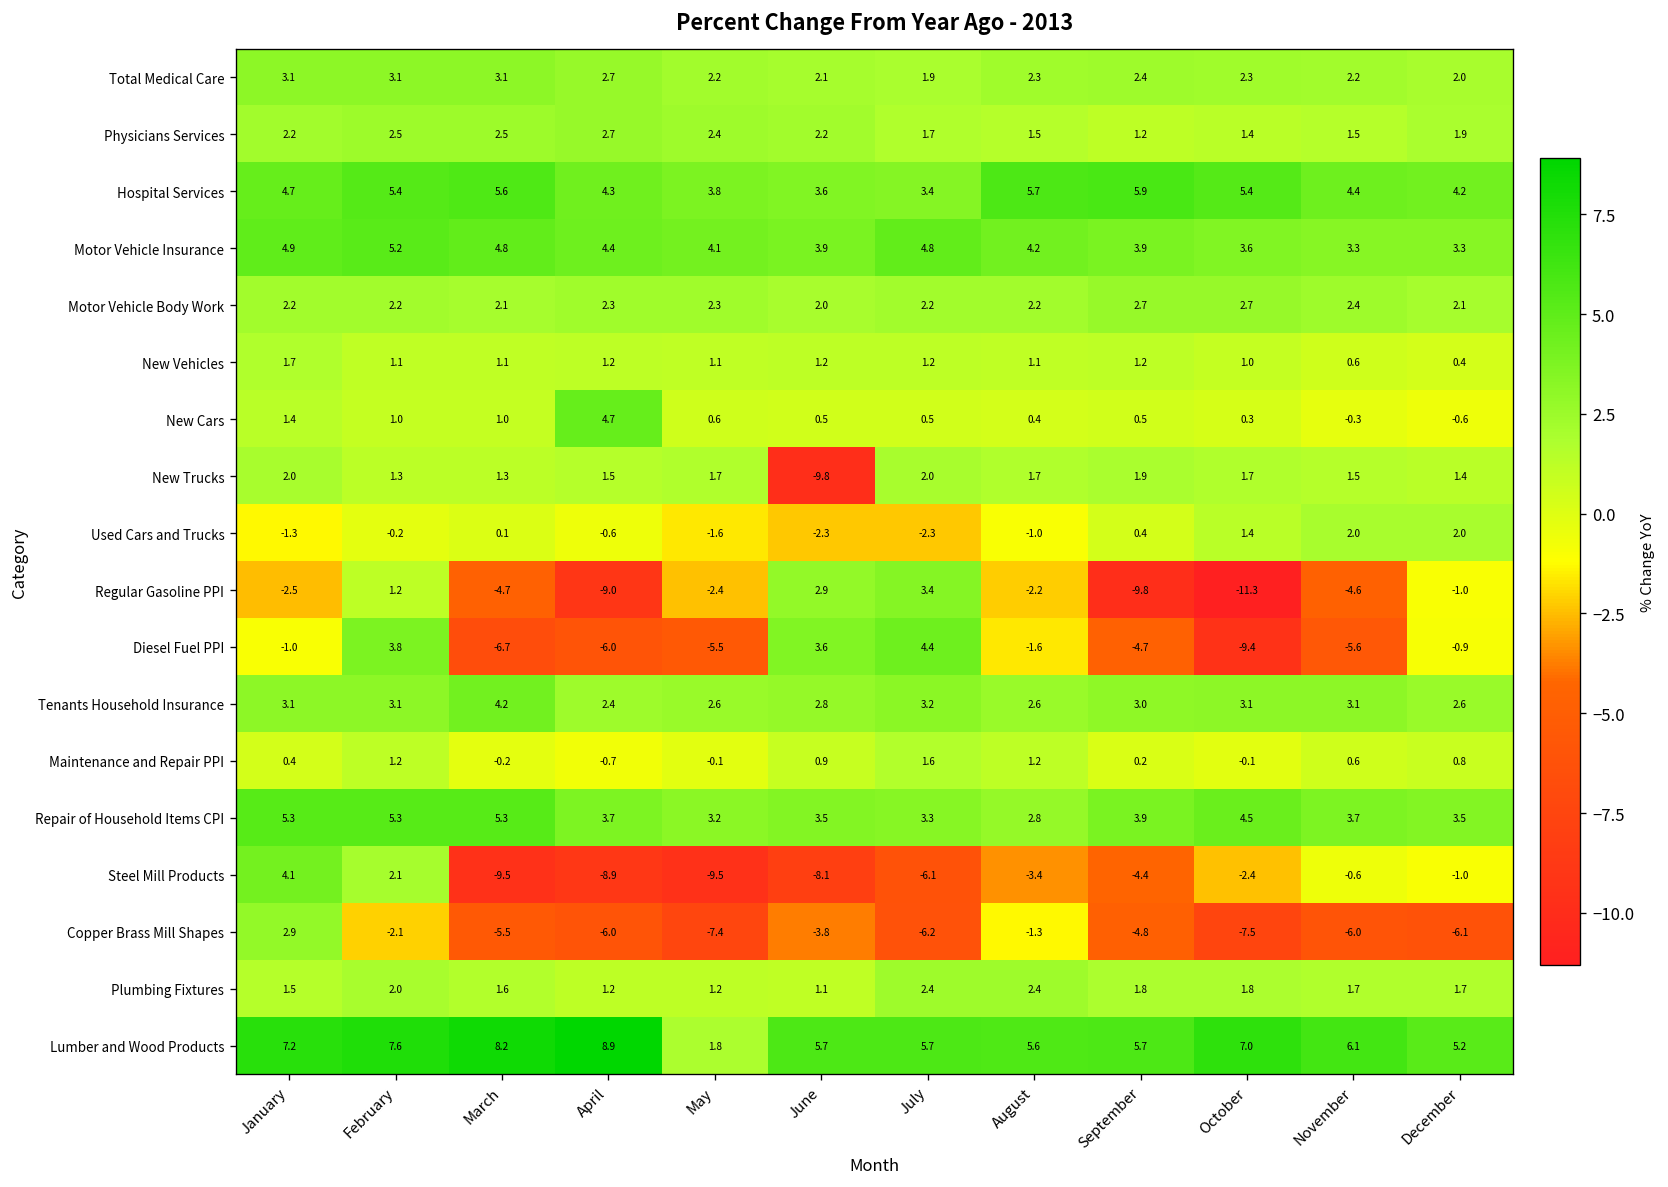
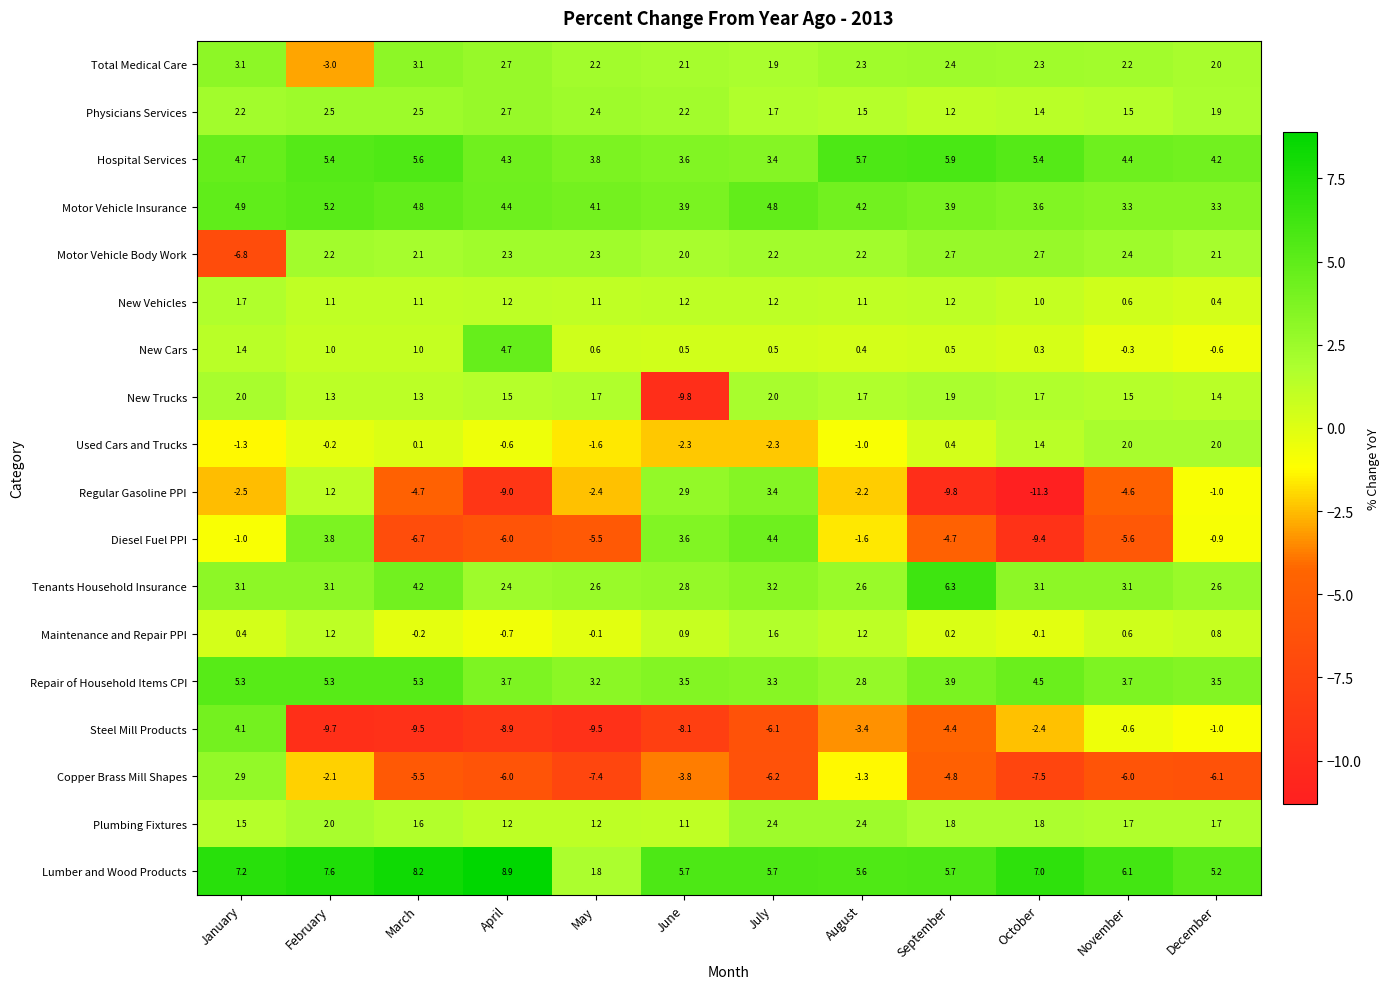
  {
    "Total Medical Care": {
      "January": 3.1,
-     "February": 3.1,
+     "February": -3.0,
      "March": 3.1,
      "April": 2.7,
      "May": 2.2,
      "June": 2.1,
      "July": 1.9,
      "August": 2.3,
      "September": 2.4,
      "October": 2.3,
      "November": 2.2,
      "December": 2.0
    },
    "Motor Vehicle Body Work": {
-     "January": 2.2,
+     "January": -6.8,
      "February": 2.2,
      "March": 2.1,
      "April": 2.3,
      "May": 2.3,
      "June": 2.0,
      "July": 2.2,
      "August": 2.2,
      "September": 2.7,
      "October": 2.7,
      "November": 2.4,
      "December": 2.1
    },
    "Tenants Household Insurance": {
      "January": 3.1,
      "February": 3.1,
      "March": 4.2,
      "April": 2.4,
      "May": 2.6,
      "June": 2.8,
      "July": 3.2,
      "August": 2.6,
-     "September": 3.0,
+     "September": 6.3,
      "October": 3.1,
      "November": 3.1,
      "December": 2.6
    },
    "Steel Mill Products": {
      "January": 4.1,
-     "February": 2.1,
+     "February": -9.7,
      "March": -9.5,
      "April": -8.9,
      "May": -9.5,
      "June": -8.1,
      "July": -6.1,
      "August": -3.4,
      "September": -4.4,
      "October": -2.4,
      "November": -0.6,
      "December": -1.0
    }
  }
